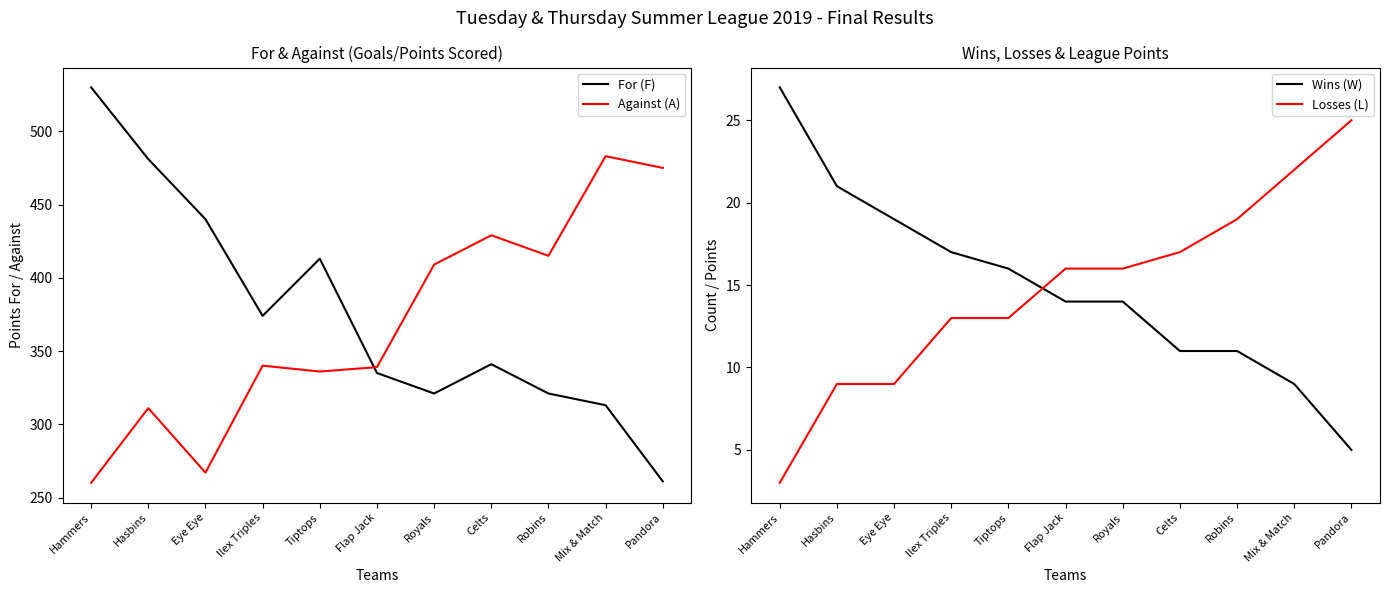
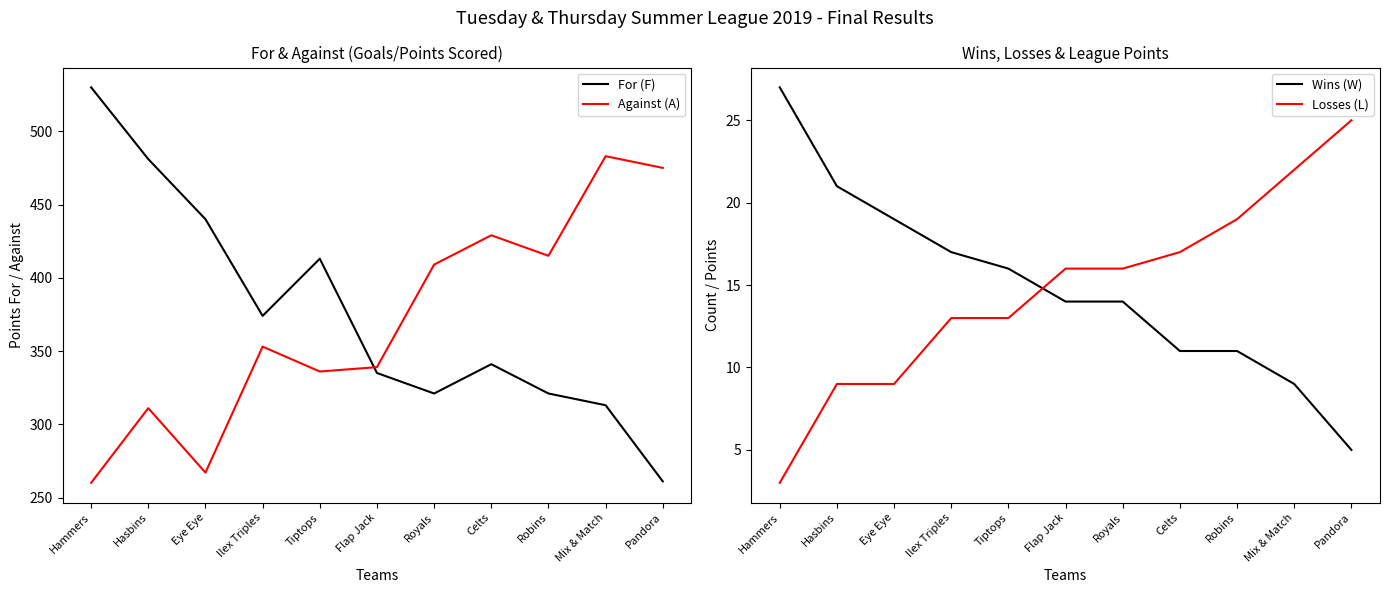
  {
    "For & Against (Goals/Points Scored)": {
      "For (F)": {
        "Hammers": 530,
        "Hasbins": 481,
        "Eye Eye": 440,
        "Ilex Triples": 374,
        "Tiptops": 413,
        "Flap Jack": 335,
        "Royals": 321,
        "Celts": 341,
        "Robins": 321,
        "Mix & Match": 313,
        "Pandora": 261
      },
      "Against (A)": {
        "Hammers": 260,
        "Hasbins": 311,
        "Eye Eye": 267,
-       "Ilex Triples": 340,
+       "Ilex Triples": 353,
        "Tiptops": 336,
        "Flap Jack": 339,
        "Royals": 409,
        "Celts": 429,
        "Robins": 415,
        "Mix & Match": 483,
        "Pandora": 475
      }
    },
    "Wins, Losses & League Points": {
      "Wins (W)": {
        "Hammers": 27.0,
        "Hasbins": 21.0,
        "Eye Eye": 19.0,
        "Ilex Triples": 17.0,
        "Tiptops": 16.0,
        "Flap Jack": 14.0,
        "Royals": 14.0,
        "Celts": 11.0,
        "Robins": 11.0,
        "Mix & Match": 9.0,
        "Pandora": 5.0
      },
      "Losses (L)": {
        "Hammers": 3.0,
        "Hasbins": 9.0,
        "Eye Eye": 9.0,
        "Ilex Triples": 13.0,
        "Tiptops": 13.0,
        "Flap Jack": 16.0,
        "Royals": 16.0,
        "Celts": 17.0,
        "Robins": 19.0,
        "Mix & Match": 22.0,
        "Pandora": 25.0
      }
    }
  }
